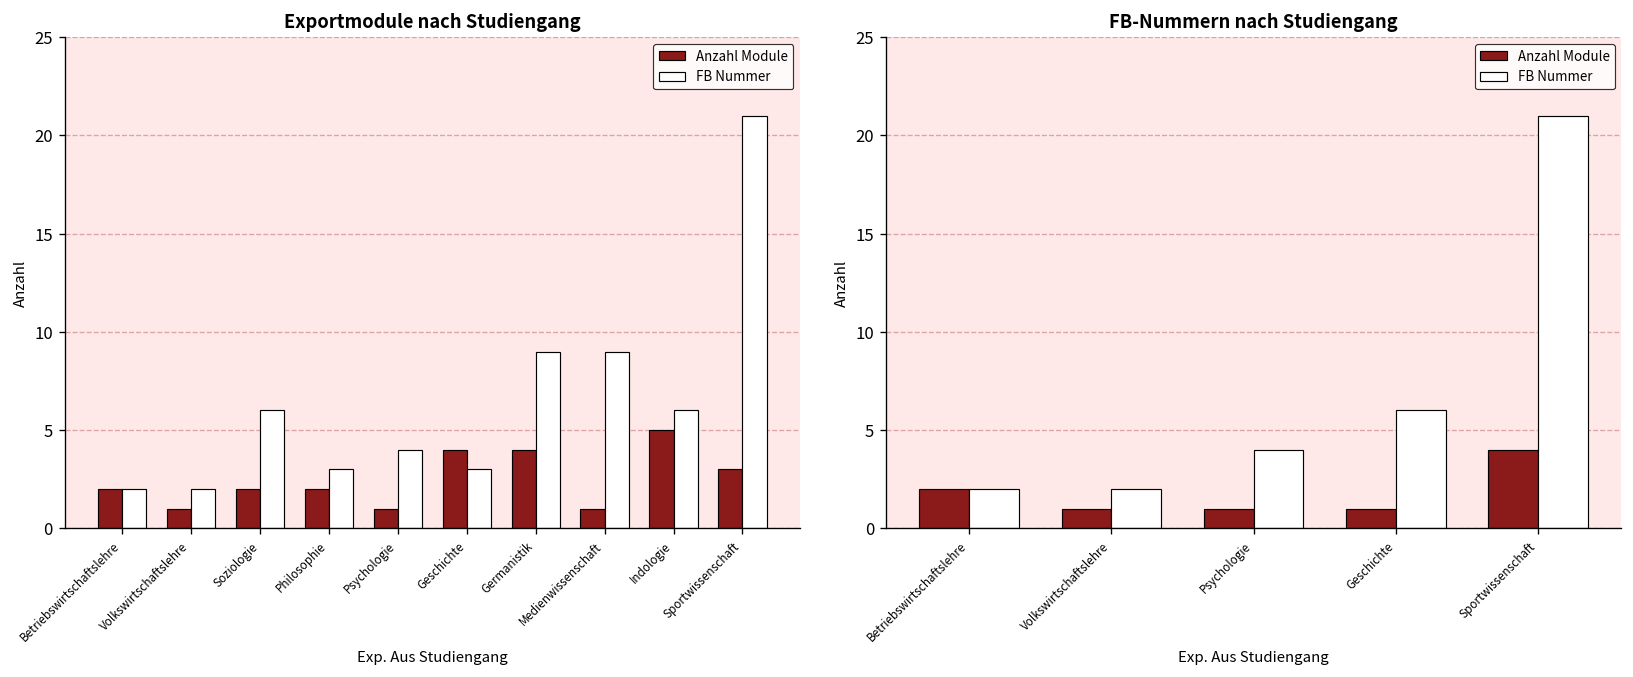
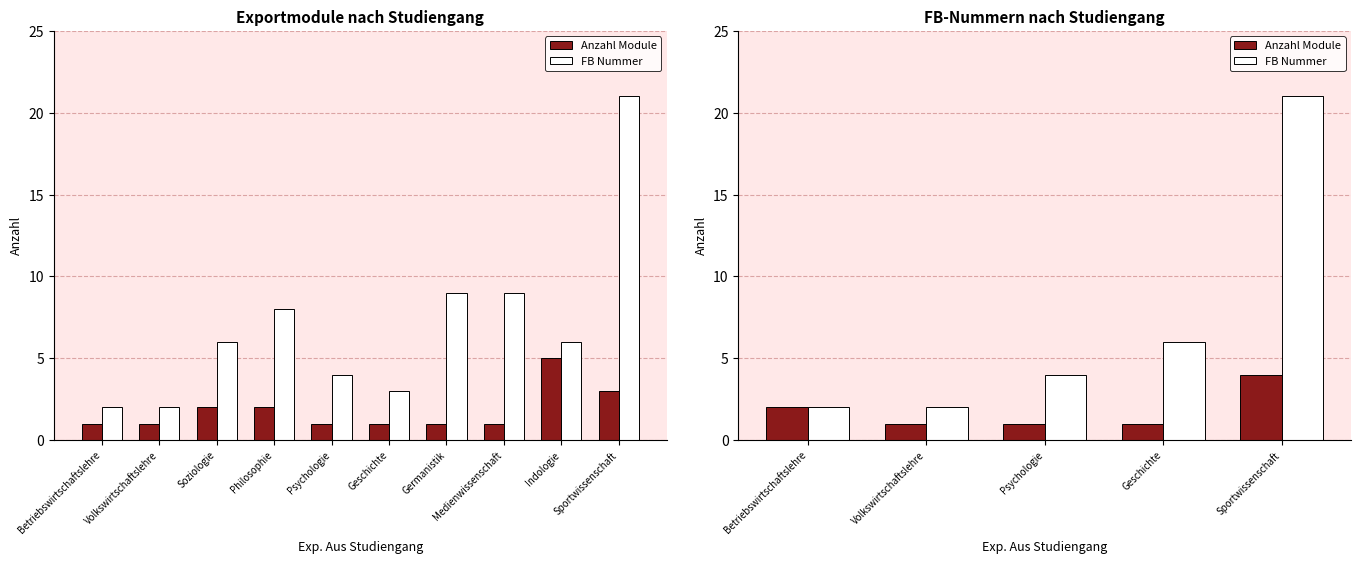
  {
    "Exportmodule nach Studiengang": {
      "Anzahl Module": {
-       "Betriebswirtschaftslehre": 2,
+       "Betriebswirtschaftslehre": 1,
        "Volkswirtschaftslehre": 1,
        "Soziologie": 2,
        "Philosophie": 2,
        "Psychologie": 1,
-       "Geschichte": 4,
-       "Germanistik": 4,
+       "Geschichte": 1,
+       "Germanistik": 1,
        "Medienwissenschaft": 1,
        "Indologie": 5,
        "Sportwissenschaft": 3
      },
      "FB Nummer": {
        "Betriebswirtschaftslehre": 2,
        "Volkswirtschaftslehre": 2,
        "Soziologie": 6,
-       "Philosophie": 3,
+       "Philosophie": 8,
        "Psychologie": 4,
        "Geschichte": 3,
        "Germanistik": 9,
        "Medienwissenschaft": 9,
        "Indologie": 6,
        "Sportwissenschaft": 21
      }
    },
    "FB-Nummern nach Studiengang": {
      "Anzahl Module": {
        "Betriebswirtschaftslehre": 2.0,
        "Volkswirtschaftslehre": 1.0,
        "Psychologie": 1.0,
        "Geschichte": 1.0,
        "Sportwissenschaft": 4.0
      },
      "FB Nummer": {
        "Betriebswirtschaftslehre": 2.0,
        "Volkswirtschaftslehre": 2.0,
        "Psychologie": 4.0,
        "Geschichte": 6.0,
        "Sportwissenschaft": 21.0
      }
    }
  }
